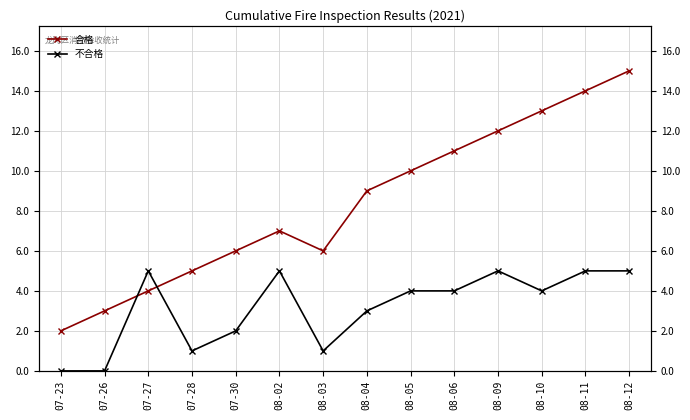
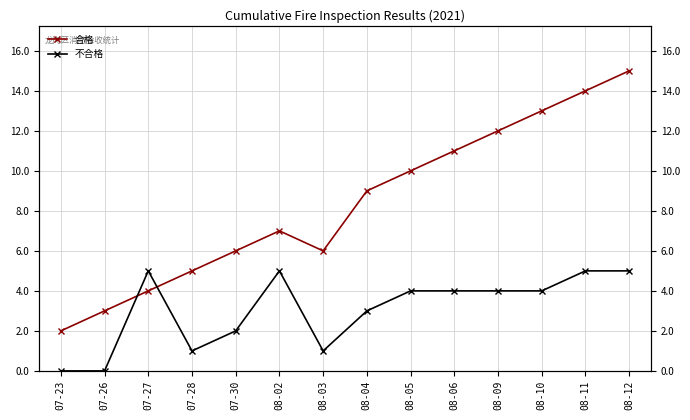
  {
    "合格": {
      "07-23": 2,
      "07-26": 3,
      "07-27": 4,
      "07-28": 5,
      "07-30": 6,
      "08-02": 7,
      "08-03": 6,
      "08-04": 9,
      "08-05": 10,
      "08-06": 11,
      "08-09": 12,
      "08-10": 13,
      "08-11": 14,
      "08-12": 15
    },
    "不合格": {
      "07-23": 0,
      "07-26": 0,
      "07-27": 5,
      "07-28": 1,
      "07-30": 2,
      "08-02": 5,
      "08-03": 1,
      "08-04": 3,
      "08-05": 4,
      "08-06": 4,
-     "08-09": 5,
+     "08-09": 4,
      "08-10": 4,
      "08-11": 5,
      "08-12": 5
    }
  }
